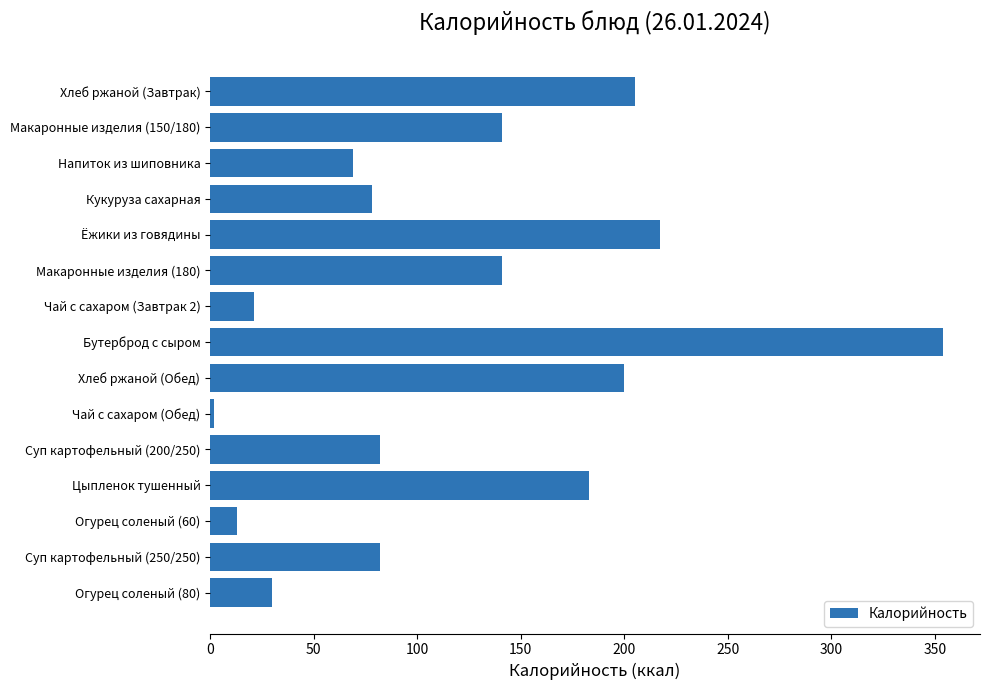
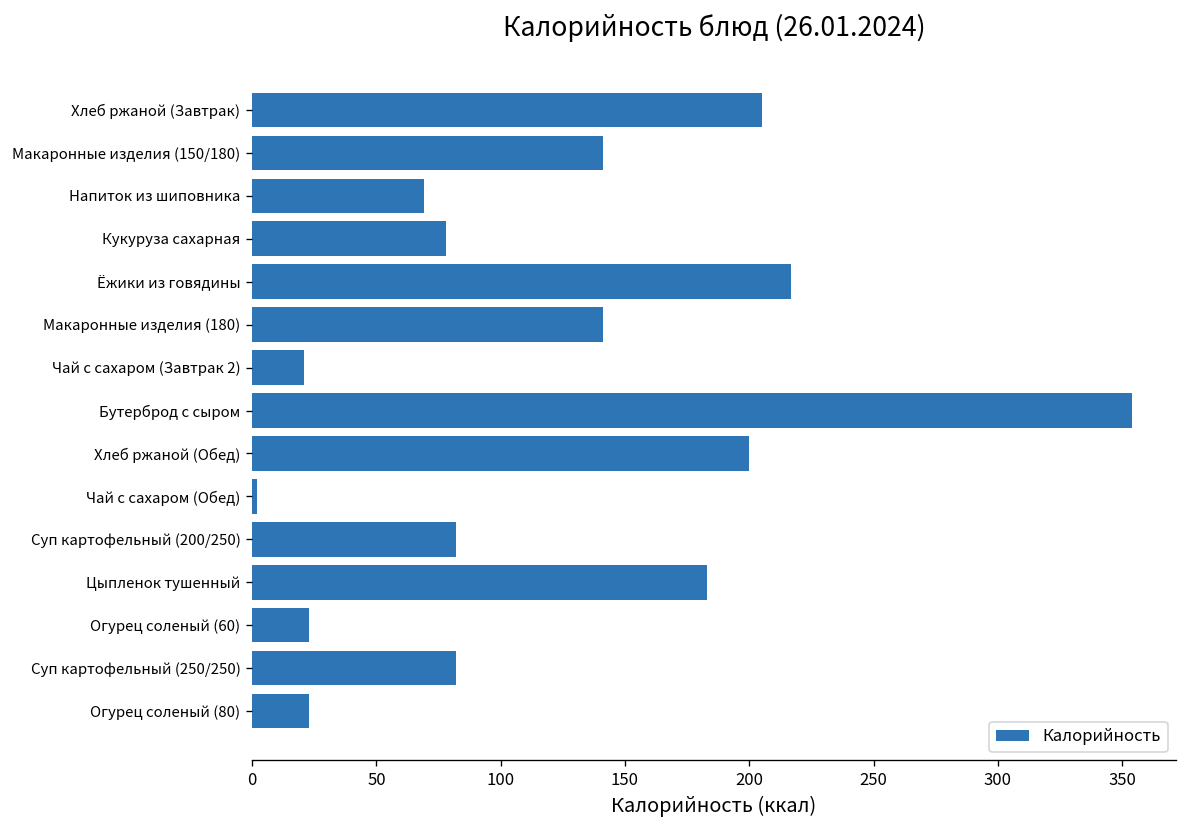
  {
    "Хлеб ржаной (Завтрак)": 205,
    "Макаронные изделия (150/180)": 141,
    "Напиток из шиповника": 69,
    "Кукуруза сахарная": 78,
    "Ёжики из говядины": 217,
    "Макаронные изделия (180)": 141,
    "Чай с сахаром (Завтрак 2)": 21,
    "Бутерброд с сыром": 354,
    "Хлеб ржаной (Обед)": 200,
    "Чай с сахаром (Обед)": 2,
    "Суп картофельный (200/250)": 82,
    "Цыпленок тушенный": 183,
-   "Огурец соленый (60)": 13,
+   "Огурец соленый (60)": 23,
    "Суп картофельный (250/250)": 82,
-   "Огурец соленый (80)": 30
+   "Огурец соленый (80)": 23
  }
